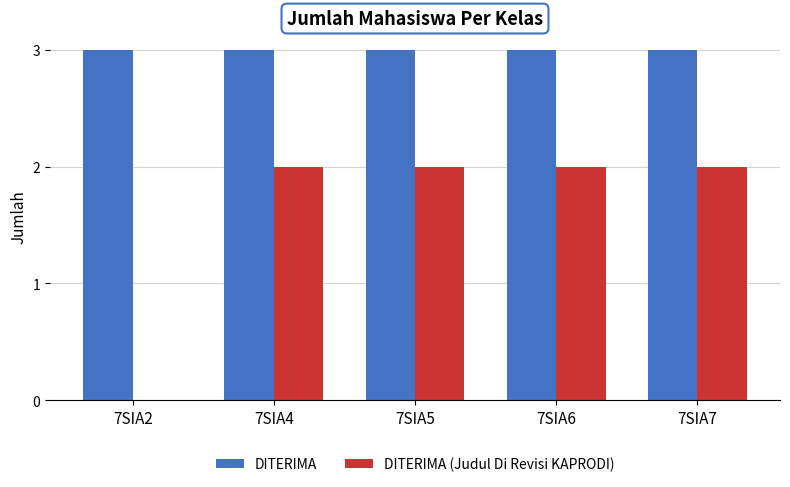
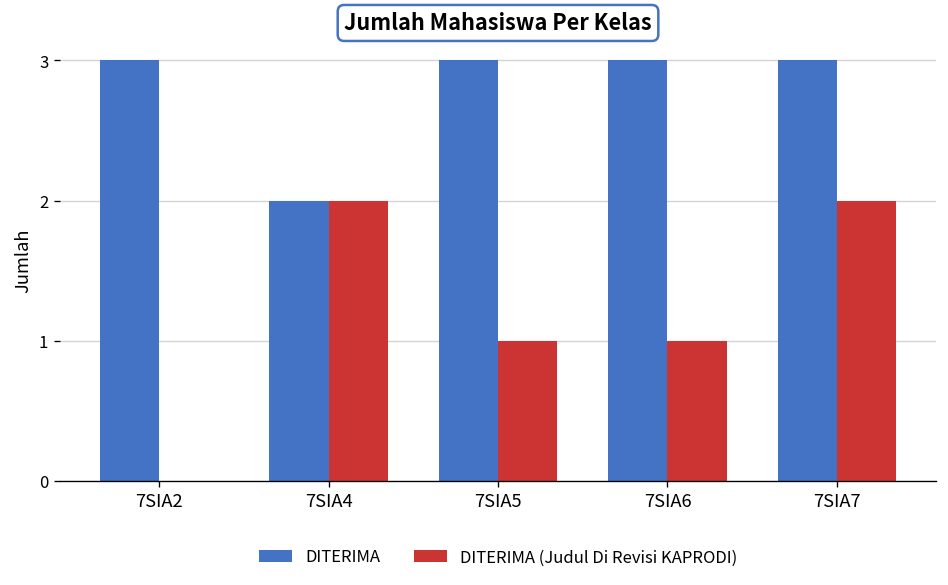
  {
    "DITERIMA": {
      "7SIA2": 3,
-     "7SIA4": 3,
+     "7SIA4": 2,
      "7SIA5": 3,
      "7SIA6": 3,
      "7SIA7": 3
    },
    "DITERIMA (Judul Di Revisi KAPRODI)": {
      "7SIA2": 0,
      "7SIA4": 2,
-     "7SIA5": 2,
-     "7SIA6": 2,
+     "7SIA5": 1,
+     "7SIA6": 1,
      "7SIA7": 2
    }
  }
